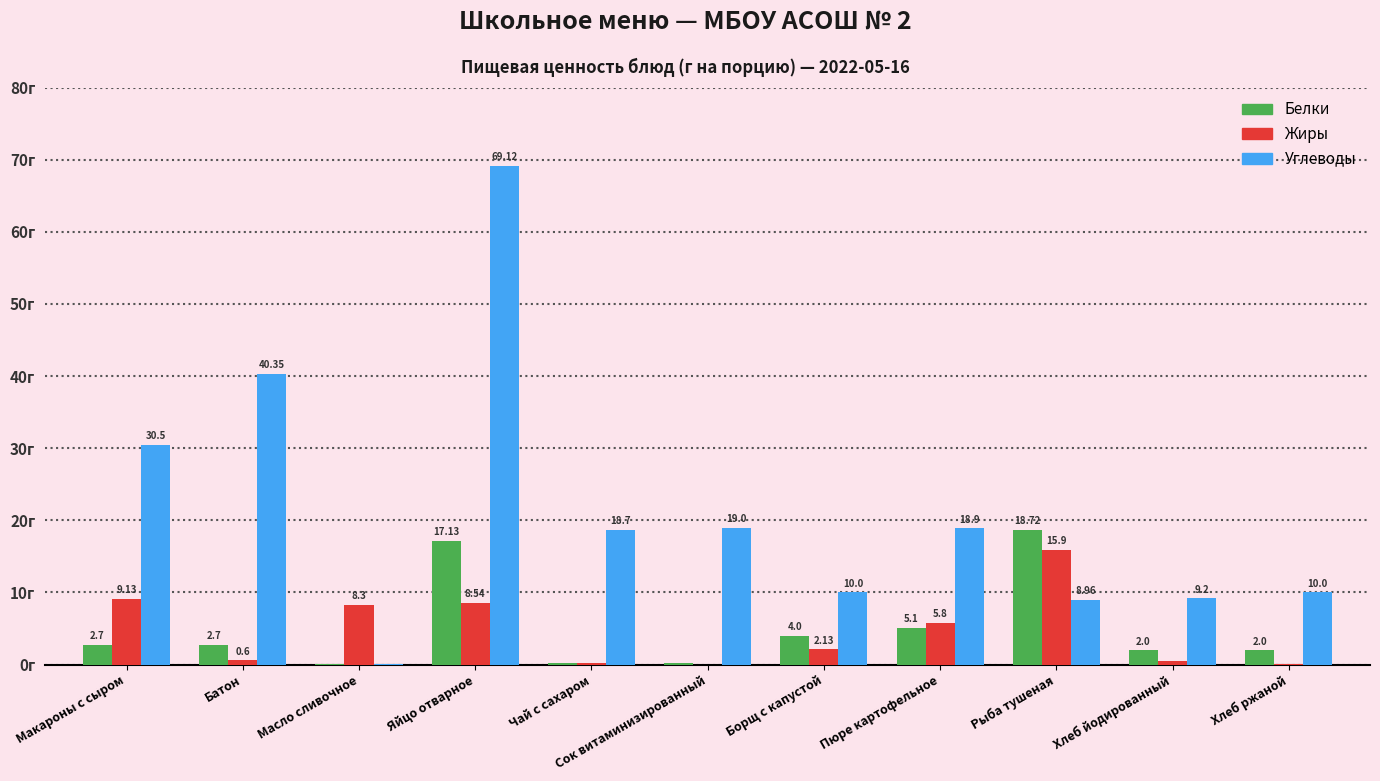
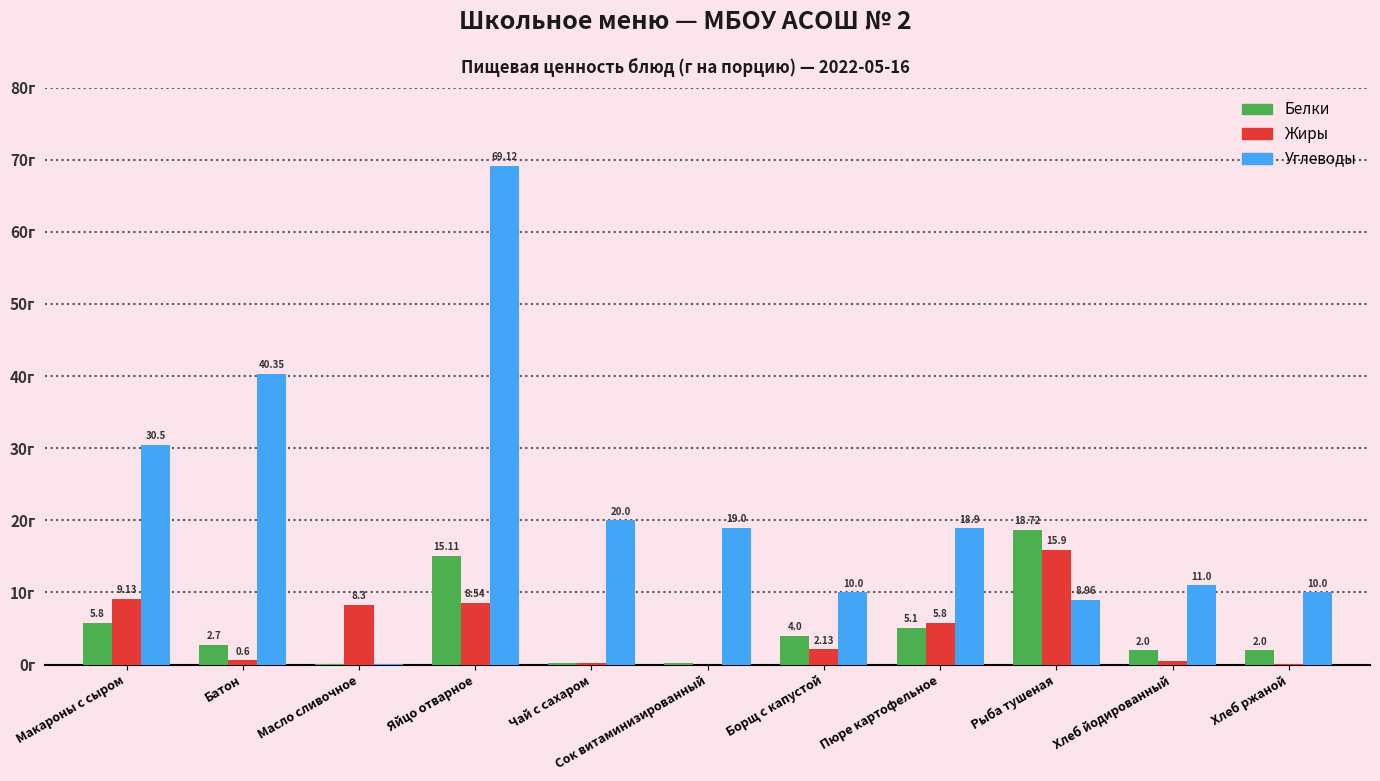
  {
    "Белки": {
-     "Макароны с сыром": 2.7,
+     "Макароны с сыром": 5.8,
      "Батон": 2.7,
-     "Яйцо отварное": 17.13,
+     "Яйцо отварное": 15.11,
      "Борщ с капустой": 4.0,
      "Пюре картофельное": 5.1,
      "Рыба тушеная": 18.72,
      "Хлеб йодированный": 2.0,
      "Хлеб ржаной": 2.0
    },
    "Жиры": {
      "Макароны с сыром": 9.13,
      "Батон": 0.6,
      "Масло сливочное": 8.3,
      "Яйцо отварное": 8.54,
      "Борщ с капустой": 2.13,
      "Пюре картофельное": 5.8,
      "Рыба тушеная": 15.9
    },
    "Углеводы": {
      "Макароны с сыром": 30.5,
      "Батон": 40.35,
      "Яйцо отварное": 69.12,
-     "Чай с сахаром": 18.7,
+     "Чай с сахаром": 20.0,
      "Сок витаминизированный": 19.0,
      "Борщ с капустой": 10.0,
      "Пюре картофельное": 18.9,
      "Рыба тушеная": 8.96,
-     "Хлеб йодированный": 9.2,
+     "Хлеб йодированный": 11.0,
      "Хлеб ржаной": 10.0
    }
  }
